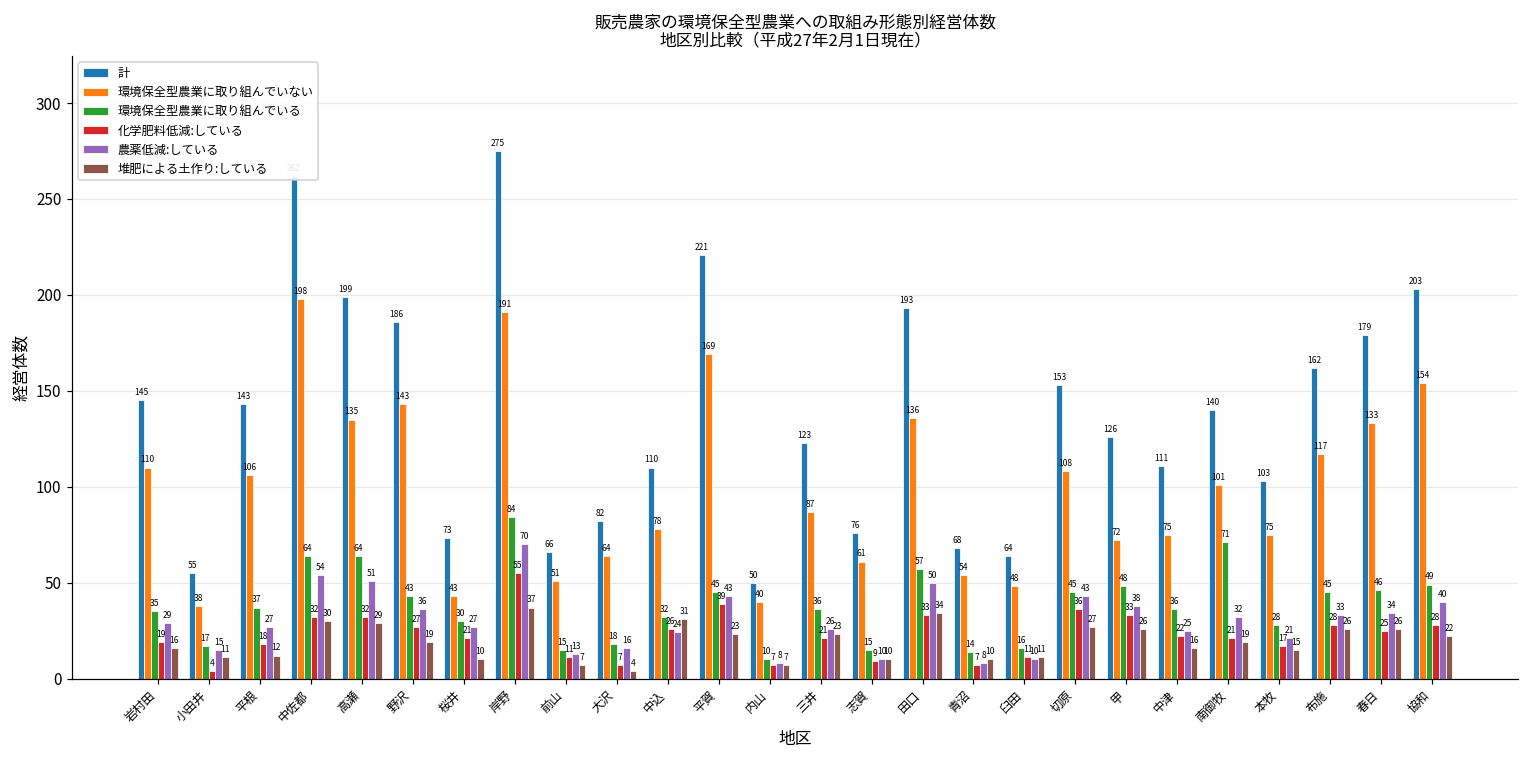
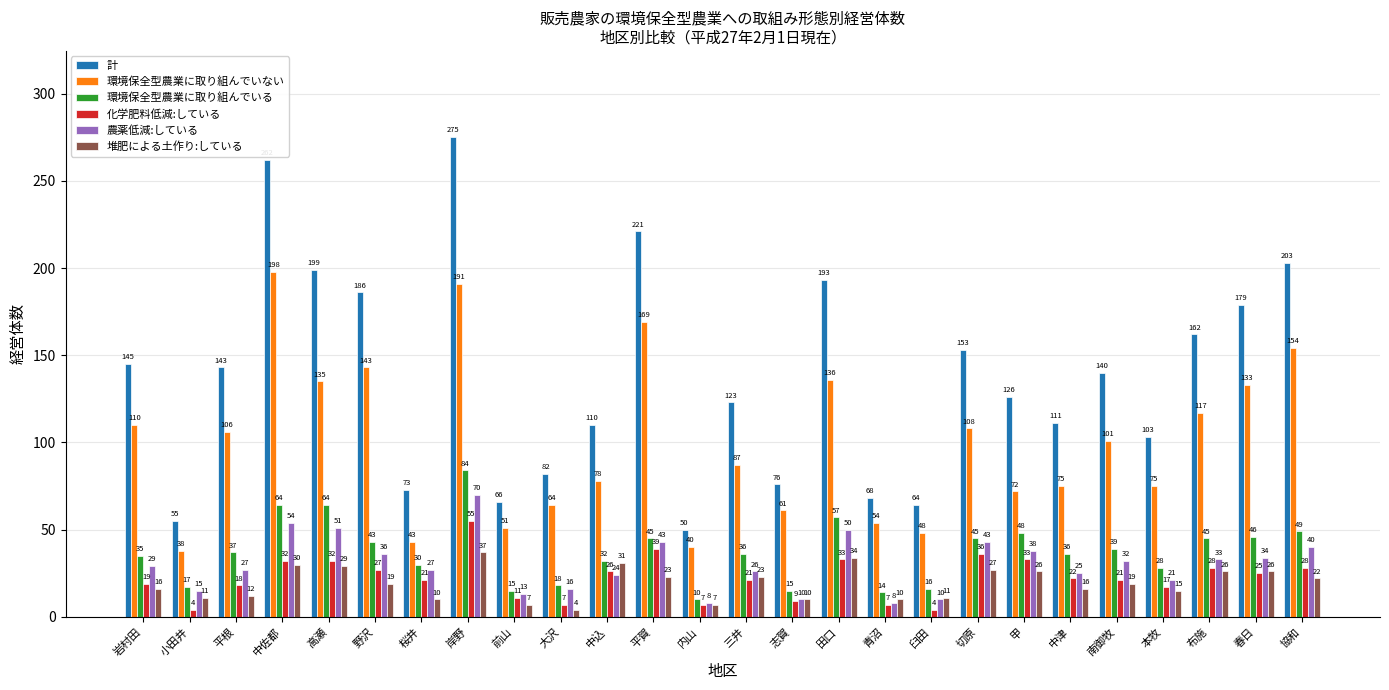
  {
    "計": {
      "岩村田": 145,
      "小田井": 55,
      "平根": 143,
      "高瀬": 199,
      "野沢": 186,
      "桜井": 73,
      "岸野": 275,
      "前山": 66,
      "大沢": 82,
      "中込": 110,
      "平賀": 221,
      "内山": 50,
      "三井": 123,
      "志賀": 76,
      "田口": 193,
      "青沼": 68,
      "臼田": 64,
      "切原": 153,
      "甲": 126,
      "中津": 111,
      "南御牧": 140,
      "本牧": 103,
      "布施": 162,
      "春日": 179,
      "協和": 203
    },
    "環境保全型農業に取り組んでいない": {
      "岩村田": 110,
      "小田井": 38,
      "平根": 106,
      "中佐都": 198,
      "高瀬": 135,
      "野沢": 143,
      "桜井": 43,
      "岸野": 191,
      "前山": 51,
      "大沢": 64,
      "中込": 78,
      "平賀": 169,
      "内山": 40,
      "三井": 87,
      "志賀": 61,
      "田口": 136,
      "青沼": 54,
      "臼田": 48,
      "切原": 108,
      "甲": 72,
      "中津": 75,
      "南御牧": 101,
      "本牧": 75,
      "布施": 117,
      "春日": 133,
      "協和": 154
    },
    "環境保全型農業に取り組んでいる": {
      "岩村田": 35,
      "小田井": 17,
      "平根": 37,
      "中佐都": 64,
      "高瀬": 64,
      "野沢": 43,
      "桜井": 30,
      "岸野": 84,
      "前山": 15,
      "大沢": 18,
      "中込": 32,
      "平賀": 45,
      "内山": 10,
      "三井": 36,
      "志賀": 15,
      "田口": 57,
      "青沼": 14,
      "臼田": 16,
      "切原": 45,
      "甲": 48,
      "中津": 36,
-     "南御牧": 71,
+     "南御牧": 39,
      "本牧": 28,
      "布施": 45,
      "春日": 46,
      "協和": 49
    },
    "化学肥料低減:している": {
      "岩村田": 19,
      "小田井": 4,
      "平根": 18,
      "中佐都": 32,
      "高瀬": 32,
      "野沢": 27,
      "桜井": 21,
      "岸野": 55,
      "大沢": 7,
      "平賀": 39,
      "内山": 7,
      "三井": 21,
      "志賀": 9,
      "田口": 33,
      "青沼": 7,
-     "臼田": 11,
+     "臼田": 4,
      "切原": 36,
      "甲": 33,
      "中津": 22,
      "南御牧": 21,
      "本牧": 17,
      "布施": 28,
      "春日": 25,
      "協和": 28
    },
    "農薬低減:している": {
      "岩村田": 29,
      "小田井": 15,
      "平根": 27,
      "中佐都": 54,
      "高瀬": 51,
      "野沢": 36,
      "桜井": 27,
      "岸野": 70,
      "大沢": 16,
      "平賀": 43,
      "内山": 8,
      "三井": 26,
      "田口": 50,
      "青沼": 8,
      "切原": 43,
      "甲": 38,
      "中津": 25,
      "南御牧": 32,
      "本牧": 21,
      "布施": 33,
      "春日": 34,
      "協和": 40
    },
    "堆肥による土作り:している": {
      "岩村田": 16,
      "小田井": 11,
      "平根": 12,
      "中佐都": 30,
      "高瀬": 29,
      "野沢": 19,
      "桜井": 10,
      "岸野": 37,
      "前山": 7,
      "大沢": 4,
      "中込": 31,
      "平賀": 23,
      "内山": 7,
      "三井": 23,
      "田口": 34,
      "青沼": 10,
      "切原": 27,
      "甲": 26,
      "中津": 16,
      "南御牧": 19,
      "本牧": 15,
      "布施": 26,
      "春日": 26,
      "協和": 22
    }
  }
